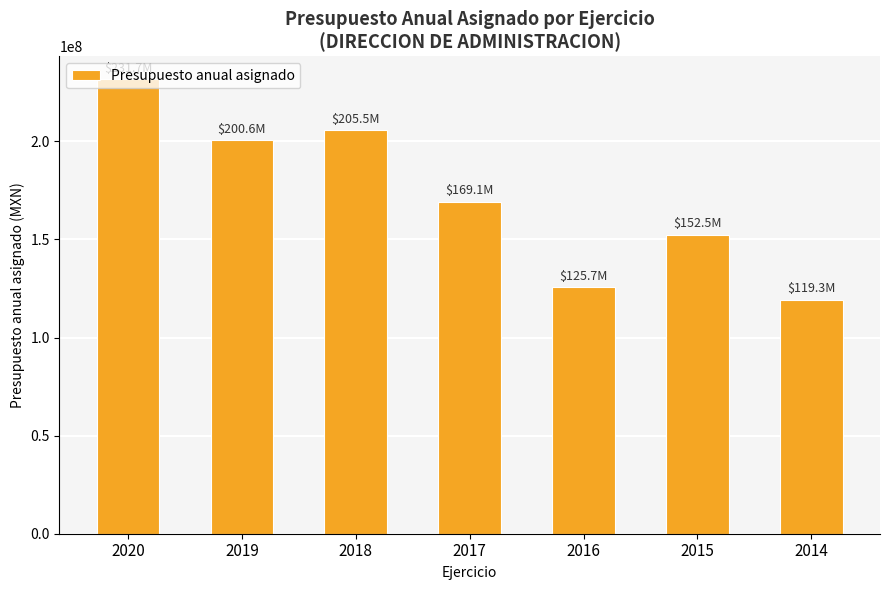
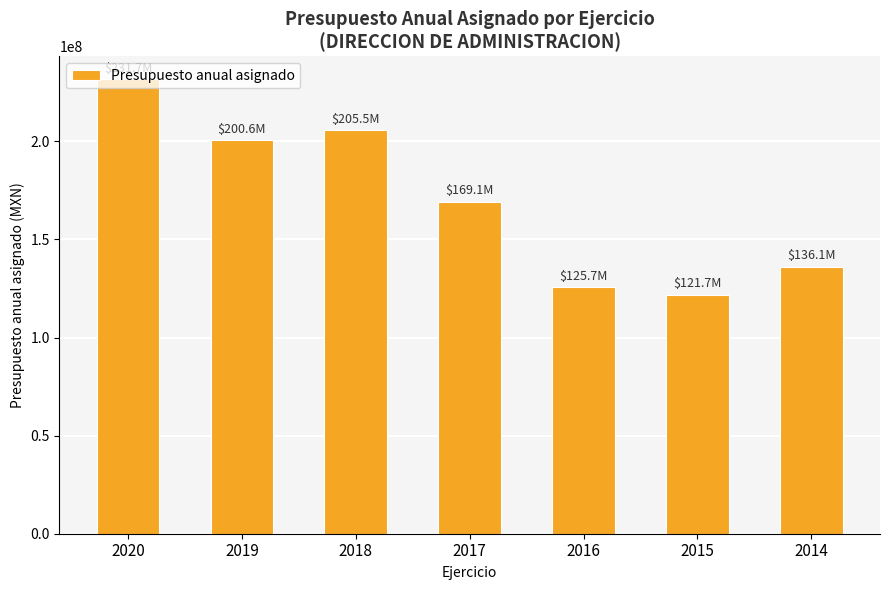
  {
    "2019": "$200.6M",
    "2018": "$205.5M",
    "2017": "$169.1M",
    "2016": "$125.7M",
-   "2015": "$152.5M",
-   "2014": "$119.3M"
+   "2015": "$121.7M",
+   "2014": "$136.1M"
  }
